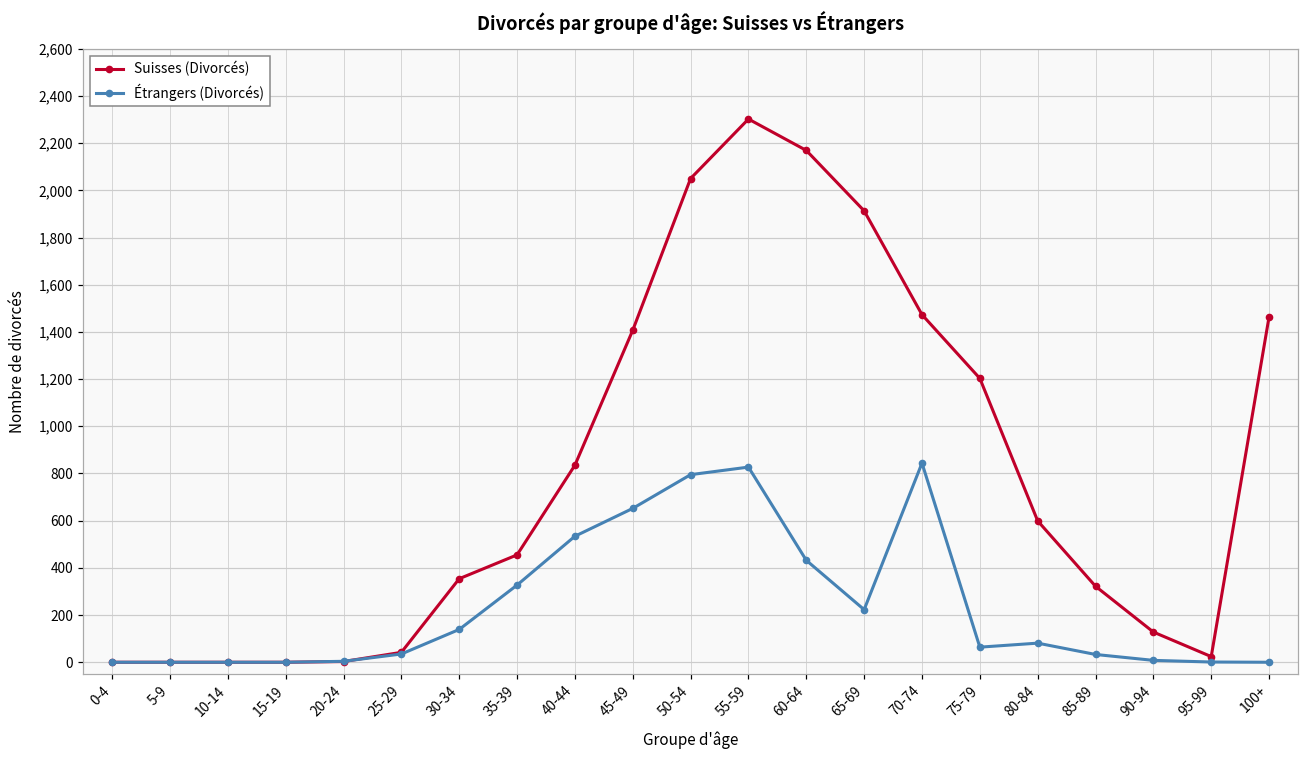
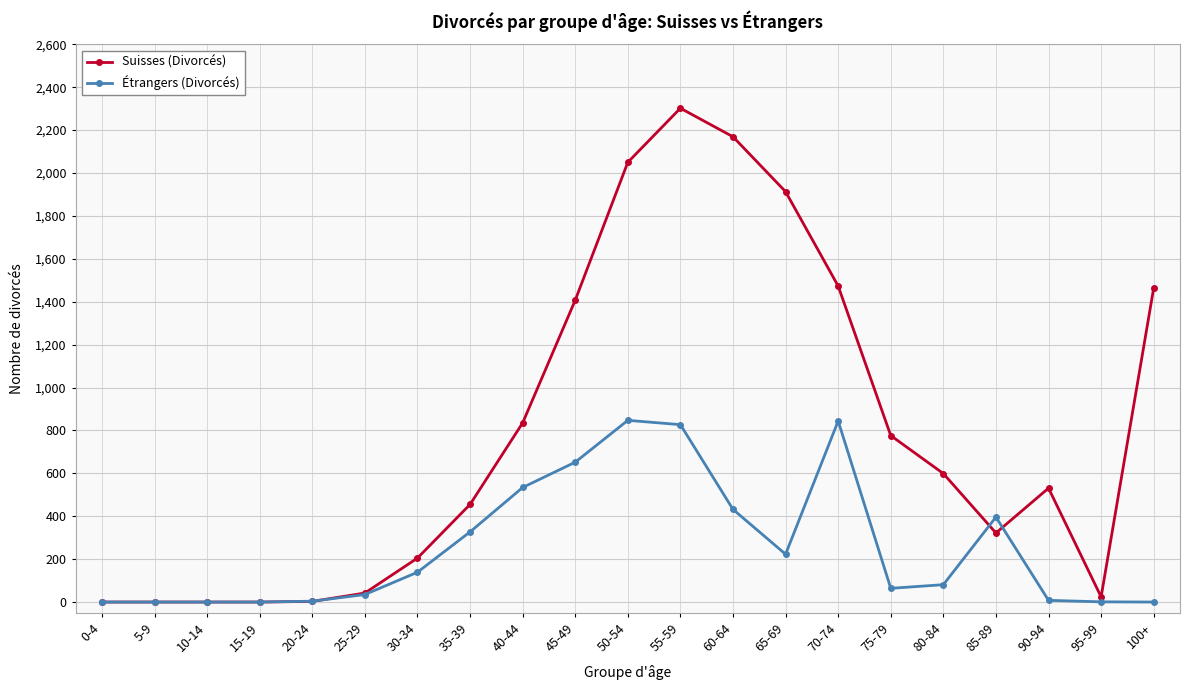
  {
    "Suisses (Divorcés)": {
-     "30-34": "350",
+     "30-34": "210",
      "35-39": "460",
      "40-44": "840",
      "45-49": "1,410",
      "50-54": "2,050",
      "55-59": "2,300",
      "60-64": "2,170",
      "65-69": "1,910",
      "70-74": "1,470",
-     "75-79": "1,200",
+     "75-79": "780",
      "80-84": "600",
      "85-89": "320",
-     "90-94": "130",
+     "90-94": "530",
      "95-99": "20",
      "100+": "1,460"
    },
    "Étrangers (Divorcés)": {
      "30-34": "140",
      "35-39": "330",
      "40-44": "530",
      "45-49": "650",
-     "50-54": "800",
+     "50-54": "850",
      "55-59": "830",
      "60-64": "430",
      "65-69": "220",
      "70-74": "840",
      "75-79": "60",
      "80-84": "80",
-     "85-89": "30",
+     "85-89": "400",
      "90-94": "10",
      "95-99": "0",
      "100+": "0"
    }
  }
